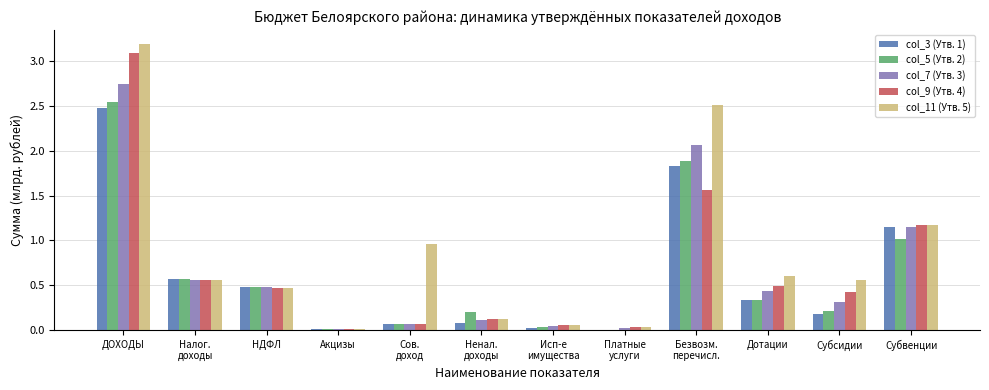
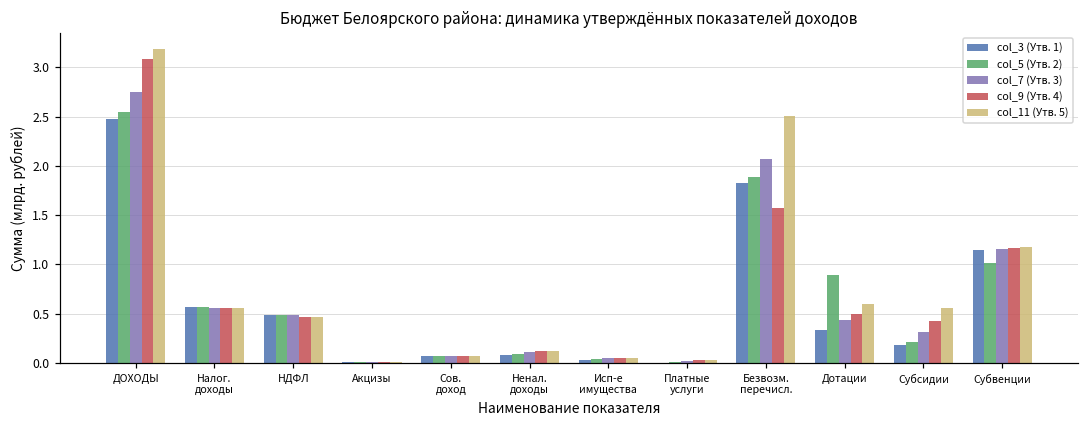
  {
    "col_5 (Утв. 2)": {
      "ДОХОДЫ": 2.5,
      "Налог. доходы": 0.6,
      "НДФЛ": 0.5,
      "Сов. доход": 0.1,
-     "Ненал. доходы": 0.2,
+     "Ненал. доходы": 0.1,
      "Исп-е имущества": 0.0,
      "Безвозм. перечисл.": 1.9,
-     "Дотации": 0.3,
+     "Дотации": 0.9,
      "Субсидии": 0.2,
      "Субвенции": 1.0
    },
    "col_9 (Утв. 4)": {
      "ДОХОДЫ": 3.1,
      "Налог. доходы": 0.6,
      "НДФЛ": 0.5,
      "Сов. доход": 0.1,
      "Ненал. доходы": 0.1,
      "Исп-е имущества": 0.1,
      "Платные услуги": 0.0,
      "Безвозм. перечисл.": 1.6,
      "Дотации": 0.5,
      "Субсидии": 0.4,
      "Субвенции": 1.2
    },
    "col_11 (Утв. 5)": {
      "ДОХОДЫ": 3.2,
      "Налог. доходы": 0.6,
      "НДФЛ": 0.5,
-     "Сов. доход": 1.0,
+     "Сов. доход": 0.1,
      "Ненал. доходы": 0.1,
      "Исп-е имущества": 0.1,
      "Платные услуги": 0.0,
      "Безвозм. перечисл.": 2.5,
      "Дотации": 0.6,
      "Субсидии": 0.6,
      "Субвенции": 1.2
    }
  }
